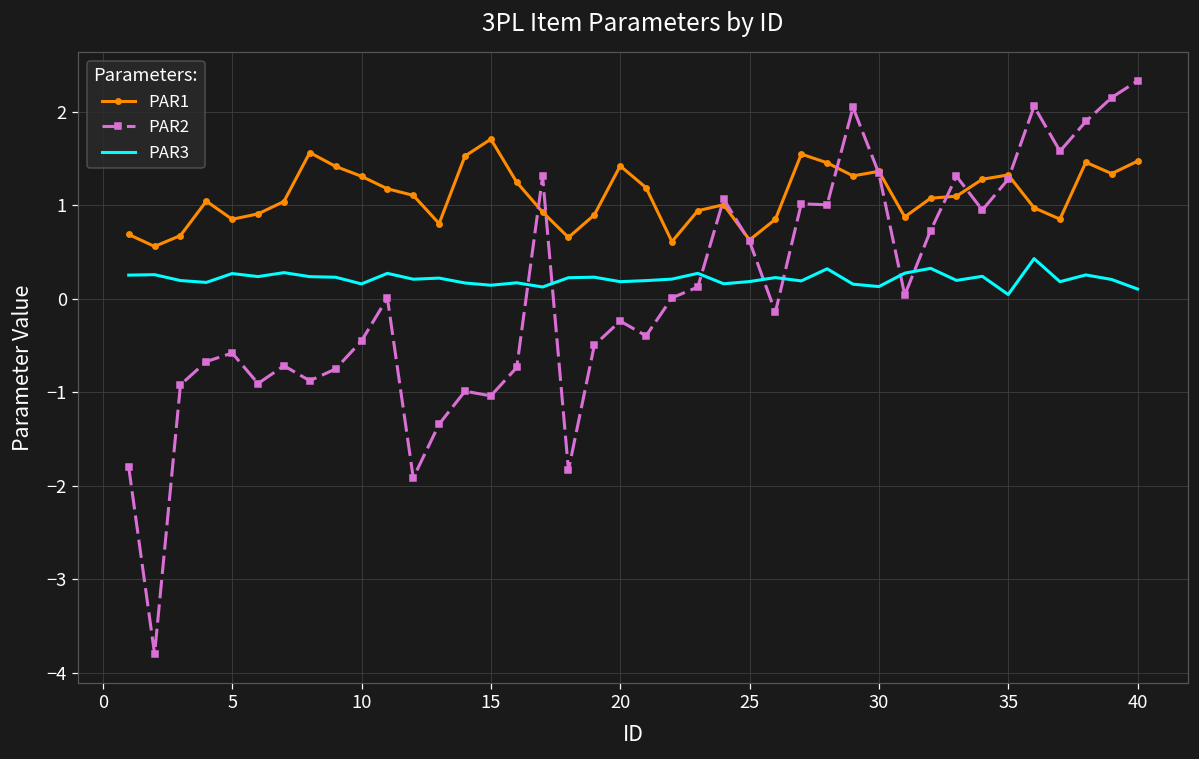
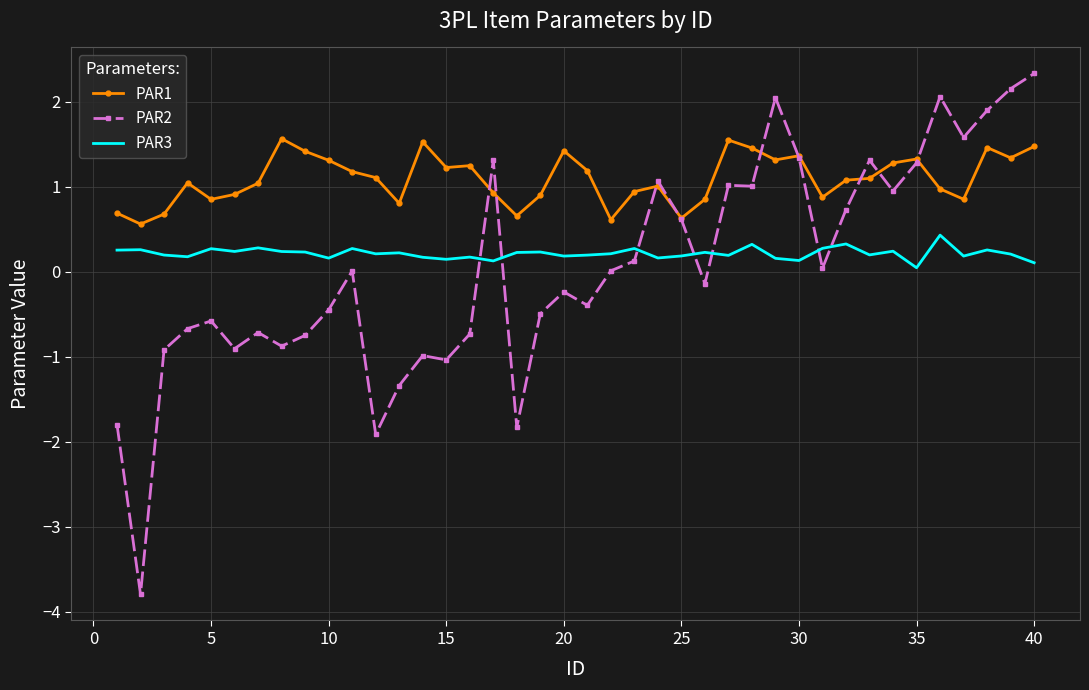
  {
    "PAR1": {
      "5": 0.9,
      "10": 1.3,
-     "15": 1.7,
+     "15": 1.2,
      "20": 1.4,
      "35": 1.3,
      "40": 1.5
    },
    "PAR2": {
      "5": -0.6,
      "10": -0.4,
      "15": -1.0,
      "20": -0.2,
      "35": 1.3,
      "40": 2.3
    },
    "PAR3": {
      "5": 0.3,
      "10": 0.2,
      "15": 0.1,
      "20": 0.2,
      "25": 0.2,
      "30": 0.1,
      "35": 0.0,
      "40": 0.1
    }
  }
